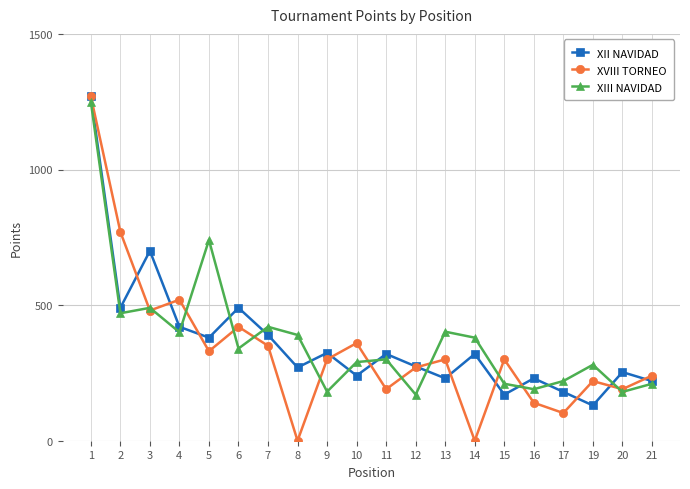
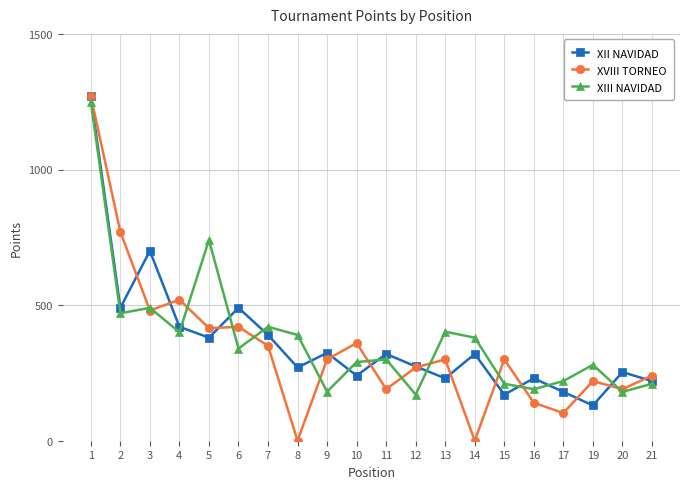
  {
    "XII NAVIDAD": {
      "2": 490,
      "3": 700,
      "4": 420,
      "5": 380,
      "6": 490,
      "7": 390,
      "8": 270,
      "9": 320,
      "10": 240,
      "11": 320,
      "13": 230,
      "14": 320,
      "15": 170,
      "16": 230,
      "17": 180,
      "19": 130,
      "20": 250,
      "21": 220
    },
    "XVIII TORNEO": {
      "2": 770,
      "3": 480,
      "4": 520,
-     "5": 330,
+     "5": 420,
      "6": 420,
      "7": 350,
      "8": 0,
      "9": 300,
      "10": 360,
      "11": 190,
      "13": 300,
      "14": 0,
      "15": 300,
      "16": 140,
      "17": 100,
      "19": 220,
      "20": 190,
      "21": 240
    },
    "XIII NAVIDAD": {
      "1": 1250,
      "2": 470,
      "3": 490,
      "4": 400,
      "5": 740,
      "6": 340,
      "7": 420,
      "8": 390,
      "9": 180,
      "10": 290,
      "11": 300,
      "12": 170,
      "13": 400,
      "14": 380,
      "15": 210,
      "16": 190,
      "17": 220,
      "19": 280,
      "20": 180,
      "21": 210
    }
  }
